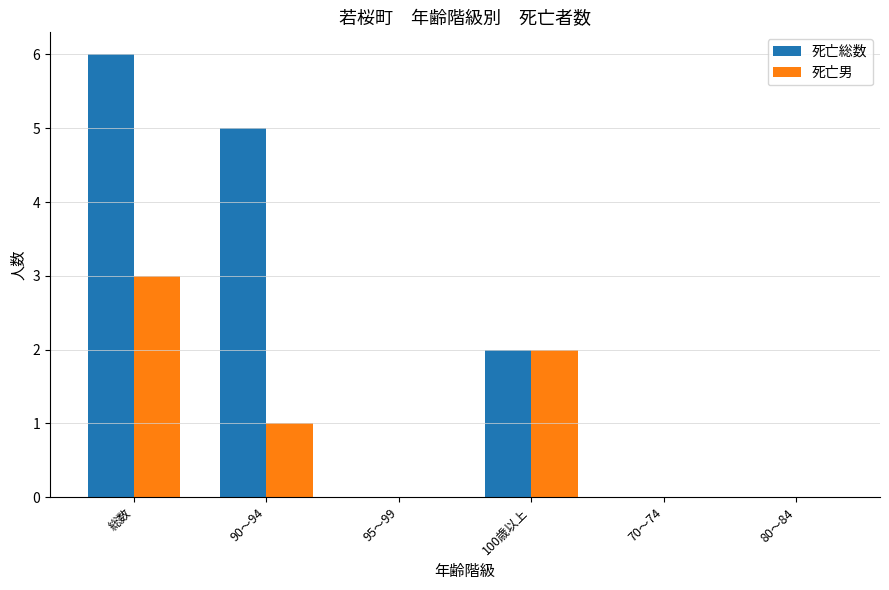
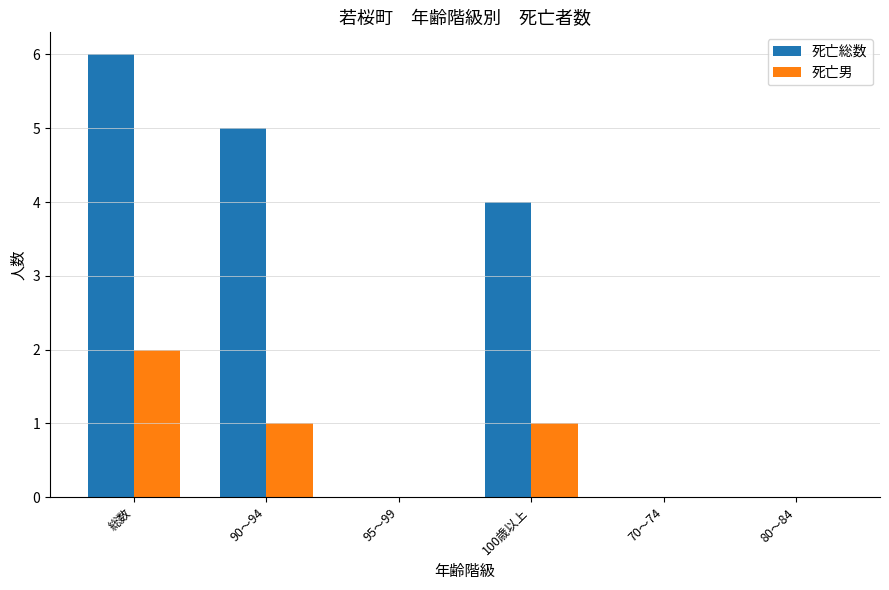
  {
    "死亡総数": {
      "総数": 6,
      "90～94": 5,
      "95～99": 0,
-     "100歳以上": 2,
+     "100歳以上": 4,
      "70～74": 0,
      "80～84": 0
    },
    "死亡男": {
-     "総数": 3,
+     "総数": 2,
      "90～94": 1,
      "95～99": 0,
-     "100歳以上": 2,
+     "100歳以上": 1,
      "70～74": 0,
      "80～84": 0
    }
  }
